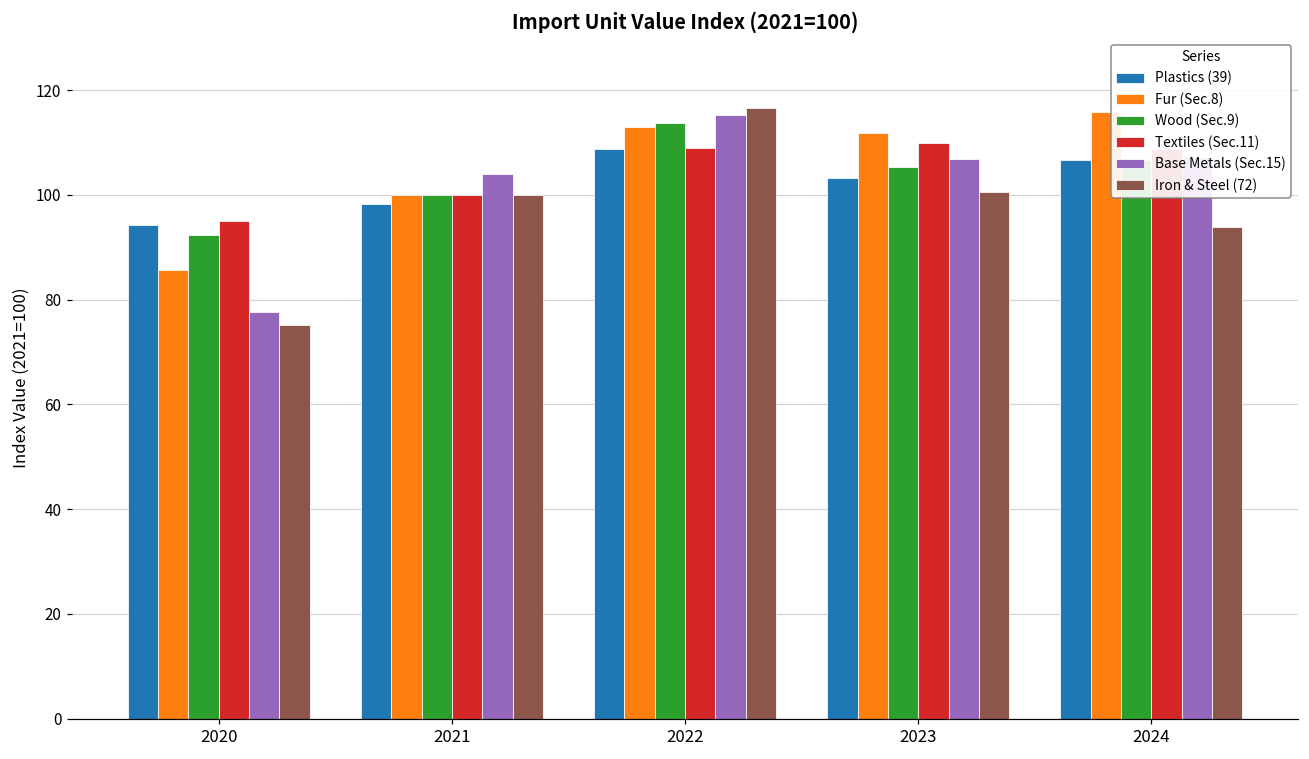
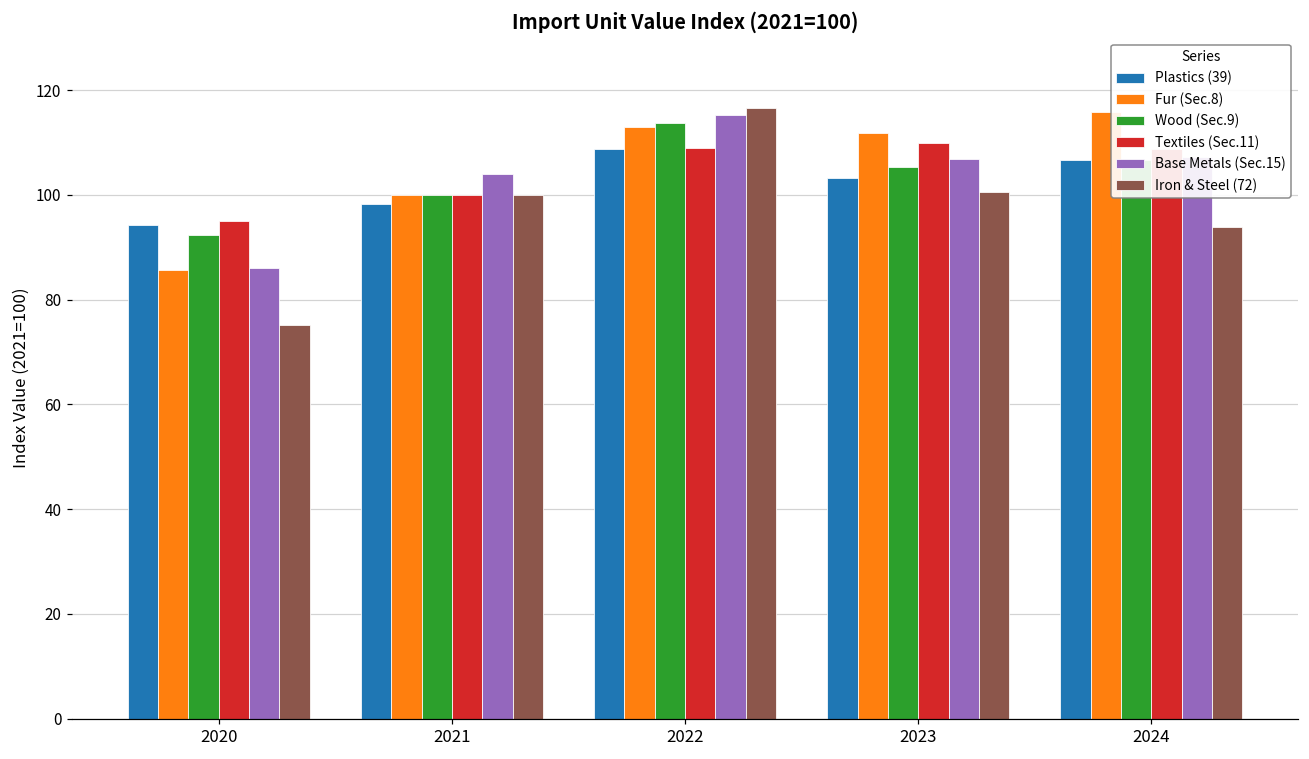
  {
    "Plastics (39)": {
      "2020": 94,
      "2021": 98,
      "2022": 109,
      "2023": 103,
      "2024": 107
    },
    "Fur (Sec.8)": {
      "2020": 86,
      "2021": 100,
      "2022": 113,
      "2023": 112,
      "2024": 116
    },
    "Wood (Sec.9)": {
      "2020": 92,
      "2021": 100,
      "2022": 114,
      "2023": 105
    },
    "Textiles (Sec.11)": {
      "2020": 95,
      "2021": 100,
      "2022": 109,
      "2023": 110
    },
    "Base Metals (Sec.15)": {
-     "2020": 78,
+     "2020": 86,
      "2021": 104,
      "2022": 115,
      "2023": 107
    },
    "Iron & Steel (72)": {
      "2020": 75,
      "2021": 100,
      "2022": 117,
      "2023": 101,
      "2024": 94
    }
  }
